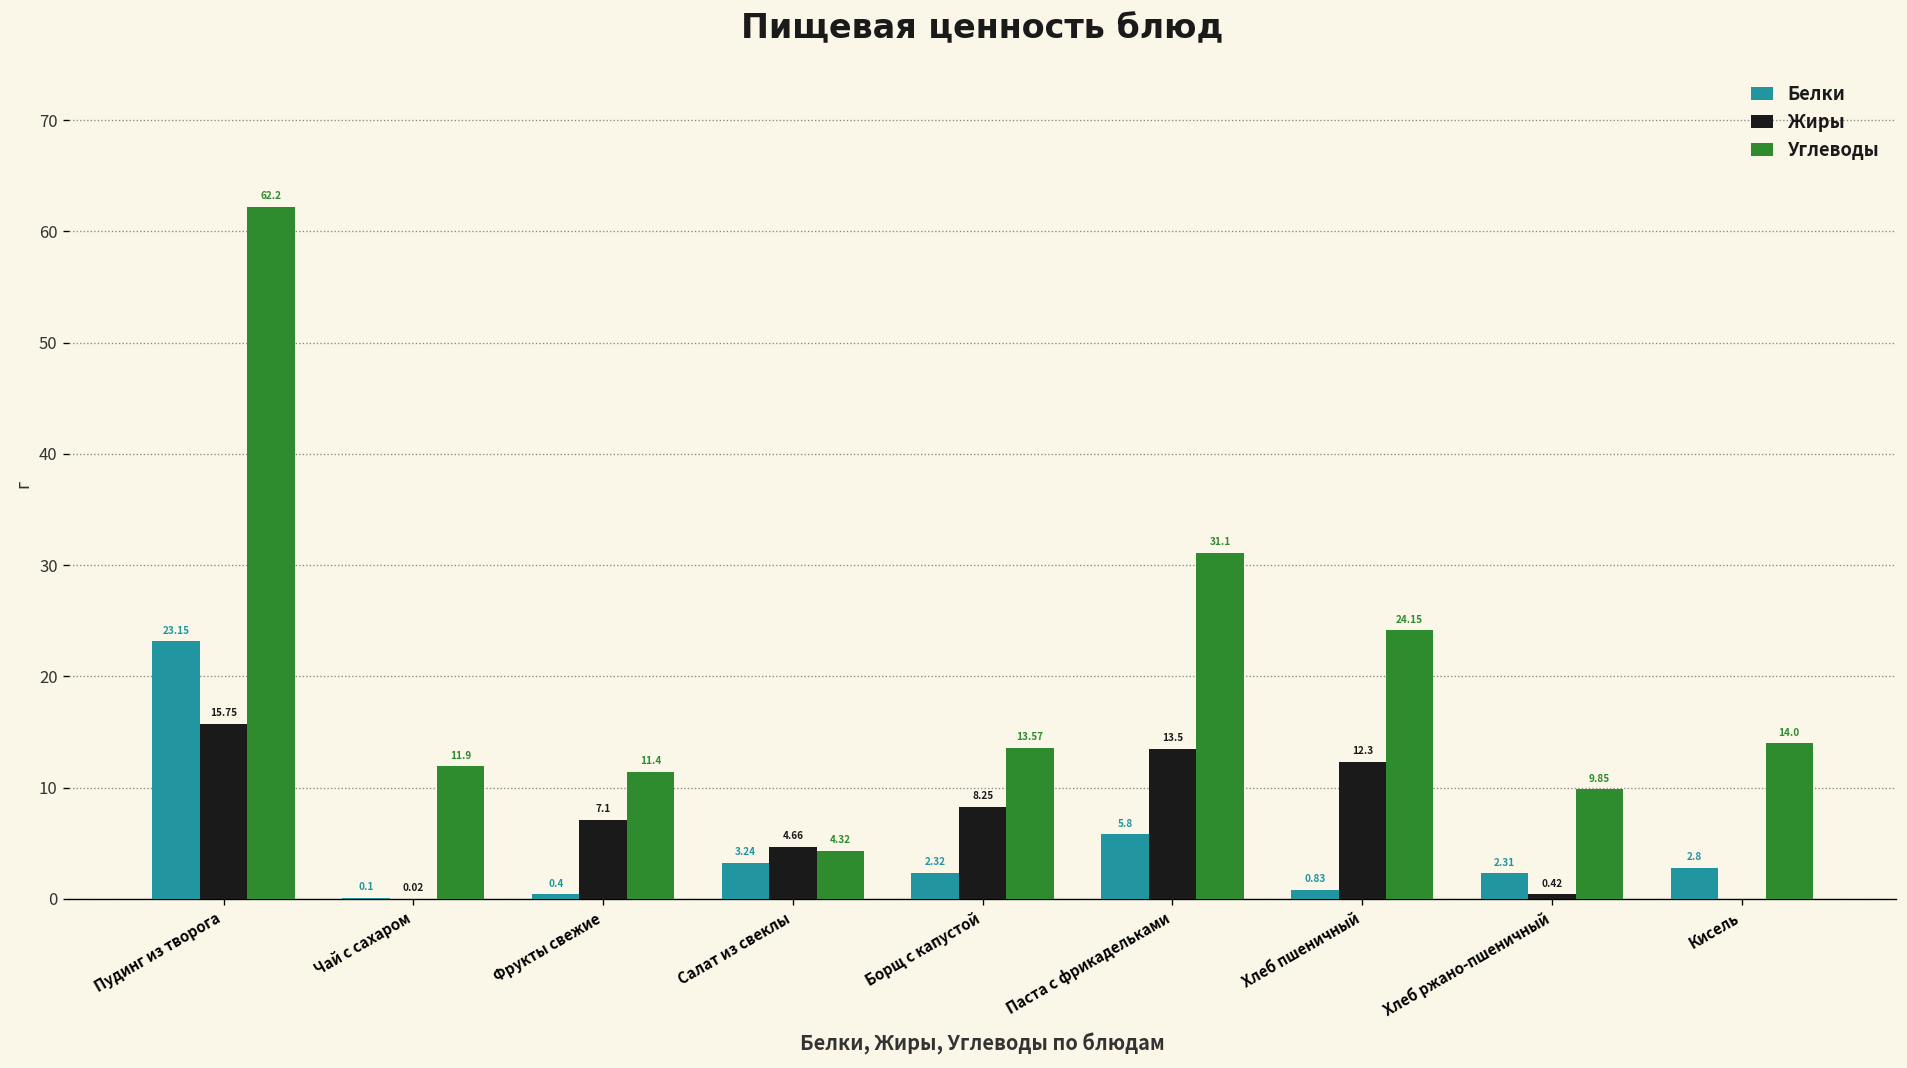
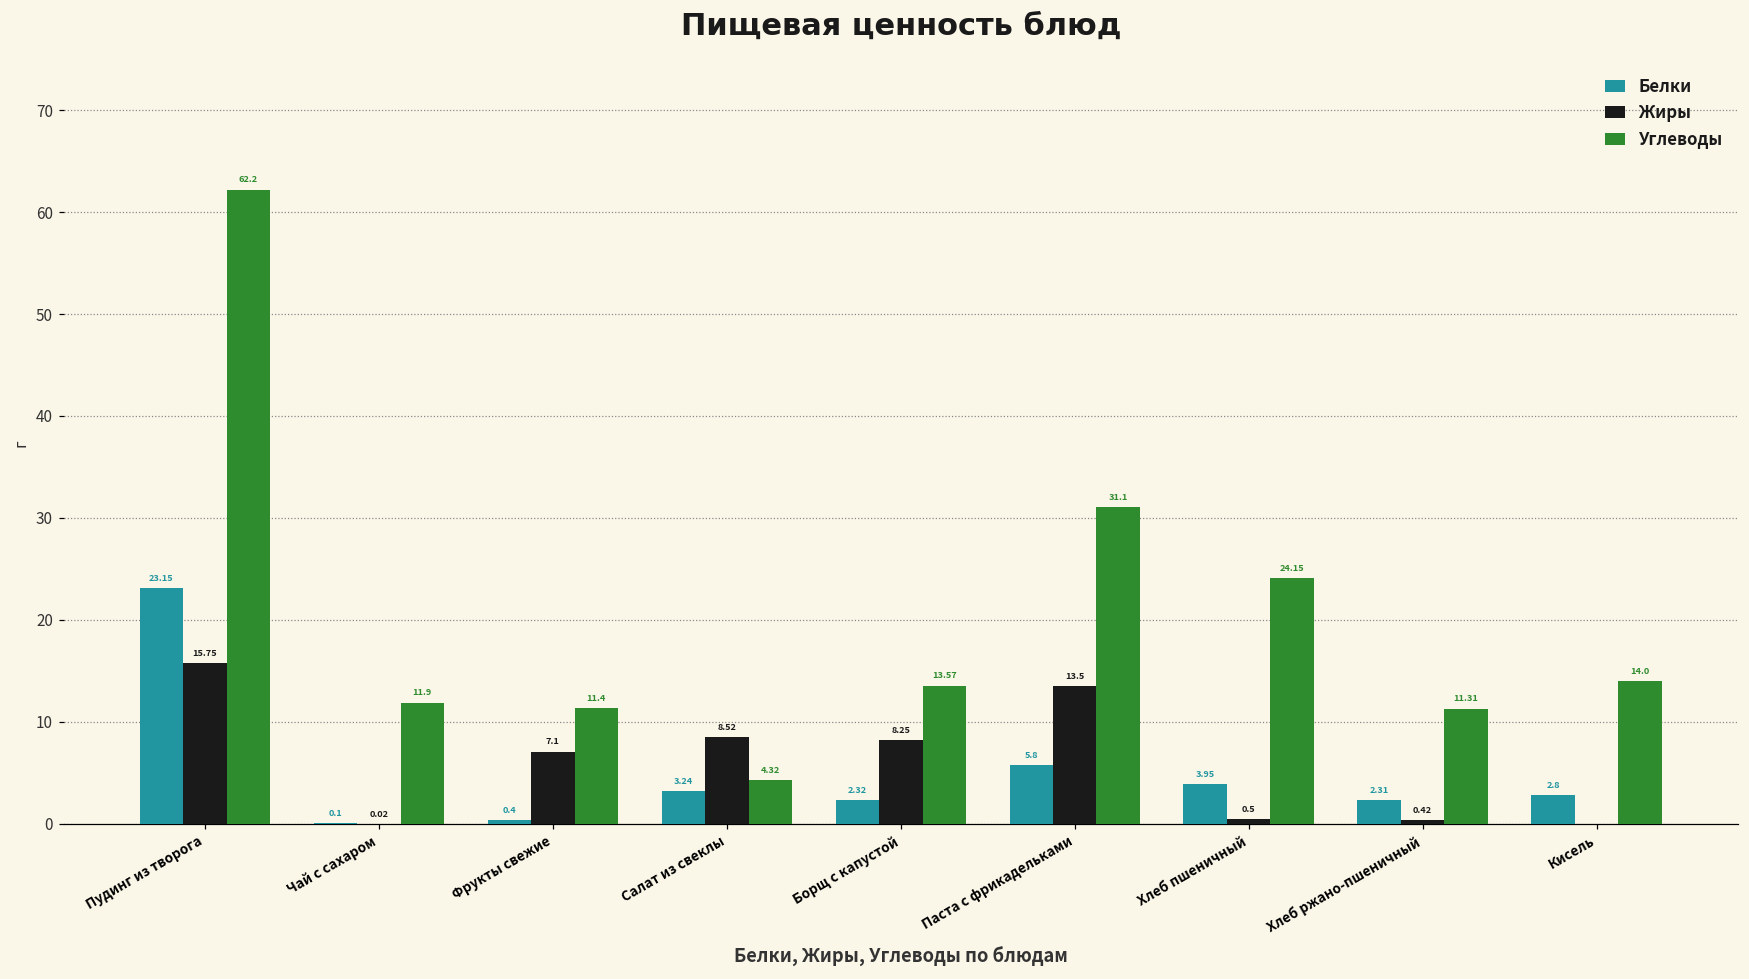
  {
    "Белки": {
      "Пудинг из творога": 23.15,
      "Чай с сахаром": 0.1,
      "Фрукты свежие": 0.4,
      "Салат из свеклы": 3.24,
      "Борщ с капустой": 2.32,
      "Паста с фрикадельками": 5.8,
-     "Хлеб пшеничный": 0.83,
+     "Хлеб пшеничный": 3.95,
      "Хлеб ржано-пшеничный": 2.31,
      "Кисель": 2.8
    },
    "Жиры": {
      "Пудинг из творога": 15.75,
      "Чай с сахаром": 0.02,
      "Фрукты свежие": 7.1,
-     "Салат из свеклы": 4.66,
+     "Салат из свеклы": 8.52,
      "Борщ с капустой": 8.25,
      "Паста с фрикадельками": 13.5,
-     "Хлеб пшеничный": 12.3,
+     "Хлеб пшеничный": 0.5,
      "Хлеб ржано-пшеничный": 0.42
    },
    "Углеводы": {
      "Пудинг из творога": 62.2,
      "Чай с сахаром": 11.9,
      "Фрукты свежие": 11.4,
      "Салат из свеклы": 4.32,
      "Борщ с капустой": 13.57,
      "Паста с фрикадельками": 31.1,
      "Хлеб пшеничный": 24.15,
-     "Хлеб ржано-пшеничный": 9.85,
+     "Хлеб ржано-пшеничный": 11.31,
      "Кисель": 14.0
    }
  }
